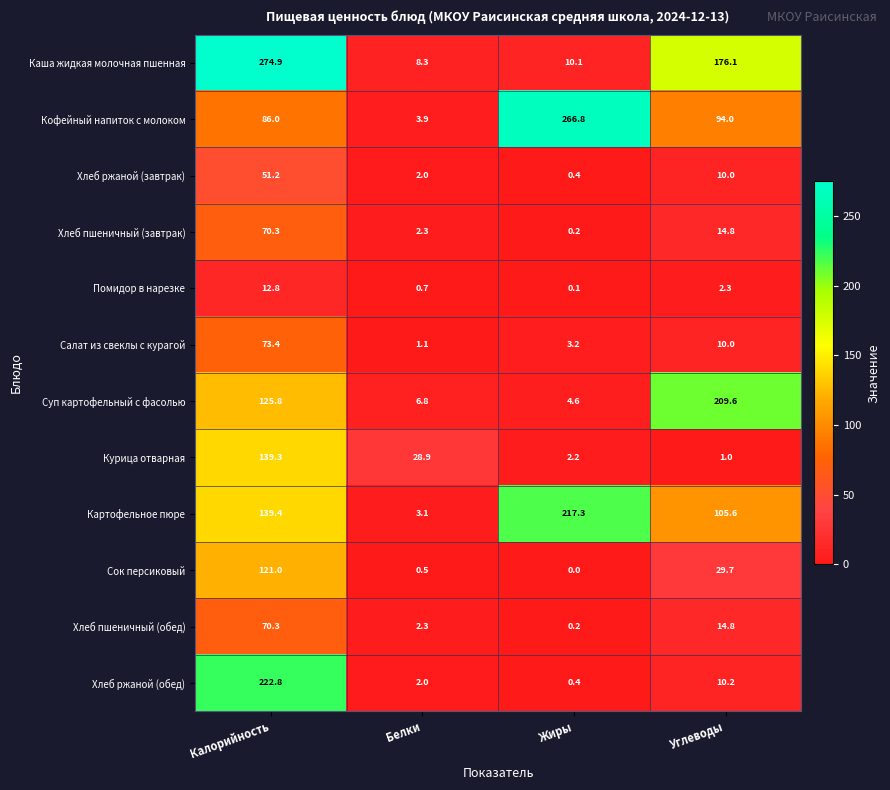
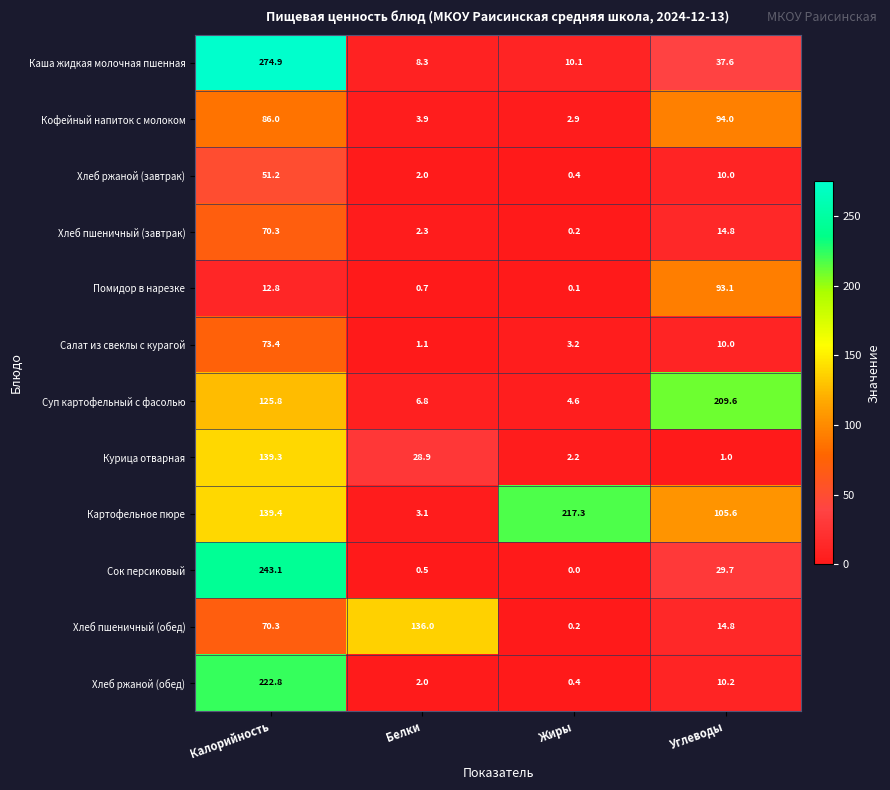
  {
    "Каша жидкая молочная пшенная": {
      "Калорийность": 274.9,
      "Белки": 8.3,
      "Жиры": 10.1,
-     "Углеводы": 176.1
+     "Углеводы": 37.6
    },
    "Кофейный напиток с молоком": {
      "Калорийность": 86.0,
      "Белки": 3.9,
-     "Жиры": 266.8,
+     "Жиры": 2.9,
      "Углеводы": 94.0
    },
    "Хлеб ржаной (завтрак)": {
      "Калорийность": 51.2,
      "Белки": 2.0,
      "Жиры": 0.4,
      "Углеводы": 10.0
    },
    "Хлеб пшеничный (завтрак)": {
      "Калорийность": 70.3,
      "Белки": 2.3,
      "Жиры": 0.2,
      "Углеводы": 14.8
    },
    "Помидор в нарезке": {
      "Калорийность": 12.8,
      "Белки": 0.7,
      "Жиры": 0.1,
-     "Углеводы": 2.3
+     "Углеводы": 93.1
    },
    "Салат из свеклы с курагой": {
      "Калорийность": 73.4,
      "Белки": 1.1,
      "Жиры": 3.2,
      "Углеводы": 10.0
    },
    "Суп картофельный с фасолью": {
      "Калорийность": 125.8,
      "Белки": 6.8,
      "Жиры": 4.6,
      "Углеводы": 209.6
    },
    "Курица отварная": {
      "Калорийность": 139.3,
      "Белки": 28.9,
      "Жиры": 2.2,
      "Углеводы": 1.0
    },
    "Картофельное пюре": {
      "Калорийность": 139.4,
      "Белки": 3.1,
      "Жиры": 217.3,
      "Углеводы": 105.6
    },
    "Сок персиковый": {
-     "Калорийность": 121.0,
+     "Калорийность": 243.1,
      "Белки": 0.5,
      "Жиры": 0.0,
      "Углеводы": 29.7
    },
    "Хлеб пшеничный (обед)": {
      "Калорийность": 70.3,
-     "Белки": 2.3,
+     "Белки": 136.0,
      "Жиры": 0.2,
      "Углеводы": 14.8
    },
    "Хлеб ржаной (обед)": {
      "Калорийность": 222.8,
      "Белки": 2.0,
      "Жиры": 0.4,
      "Углеводы": 10.2
    }
  }
